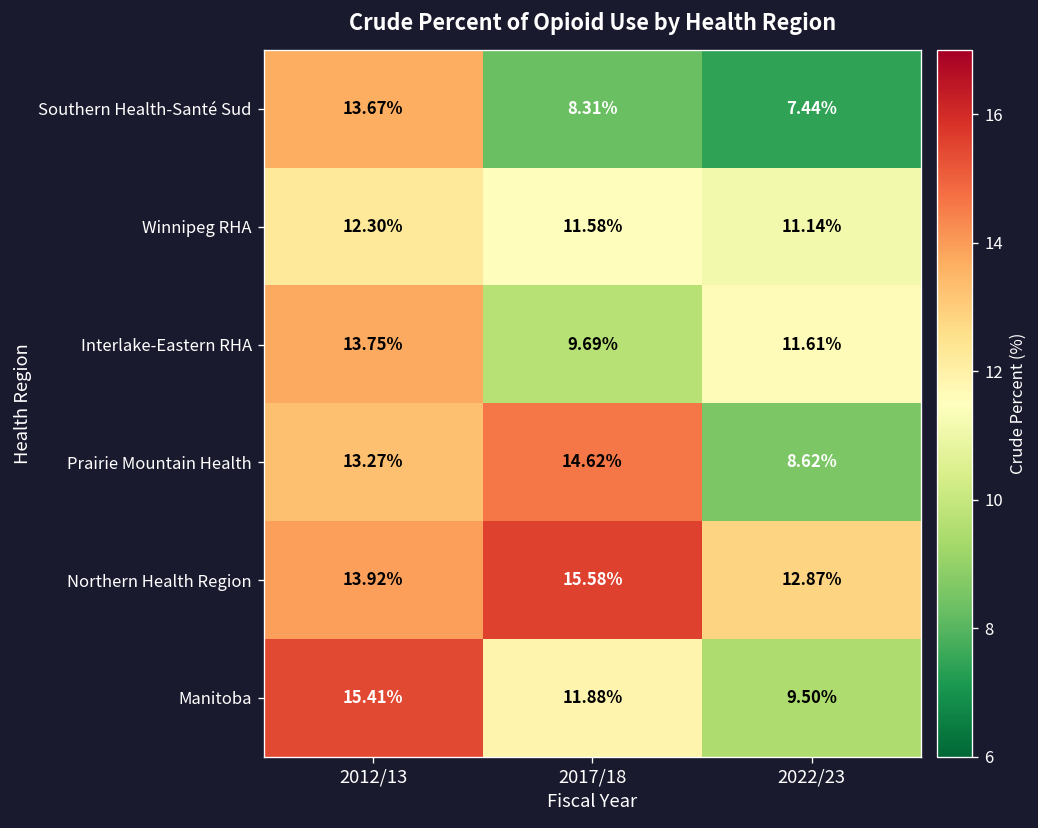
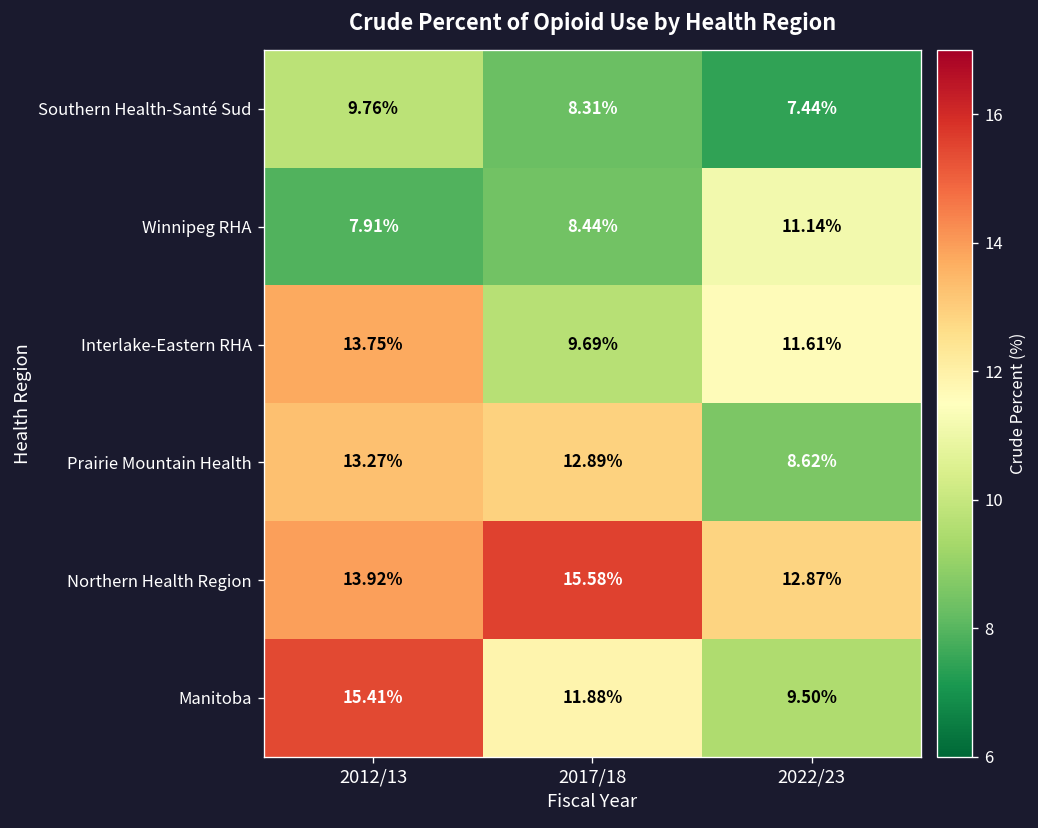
  {
    "Southern Health-Santé Sud": {
-     "2012/13": "13.67%",
+     "2012/13": "9.76%",
      "2017/18": "8.31%",
      "2022/23": "7.44%"
    },
    "Winnipeg RHA": {
-     "2012/13": "12.30%",
-     "2017/18": "11.58%",
+     "2012/13": "7.91%",
+     "2017/18": "8.44%",
      "2022/23": "11.14%"
    },
    "Interlake-Eastern RHA": {
      "2012/13": "13.75%",
      "2017/18": "9.69%",
      "2022/23": "11.61%"
    },
    "Prairie Mountain Health": {
      "2012/13": "13.27%",
-     "2017/18": "14.62%",
+     "2017/18": "12.89%",
      "2022/23": "8.62%"
    },
    "Northern Health Region": {
      "2012/13": "13.92%",
      "2017/18": "15.58%",
      "2022/23": "12.87%"
    },
    "Manitoba": {
      "2012/13": "15.41%",
      "2017/18": "11.88%",
      "2022/23": "9.50%"
    }
  }
